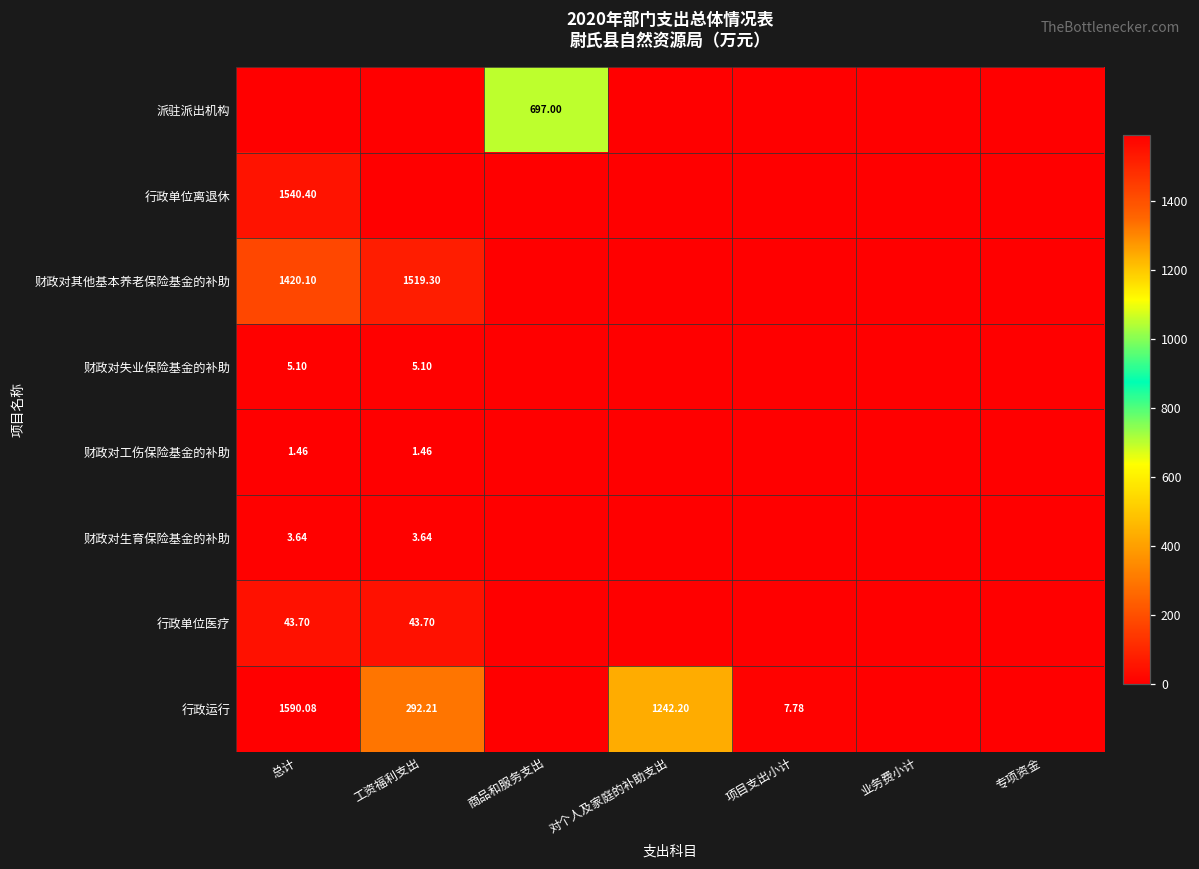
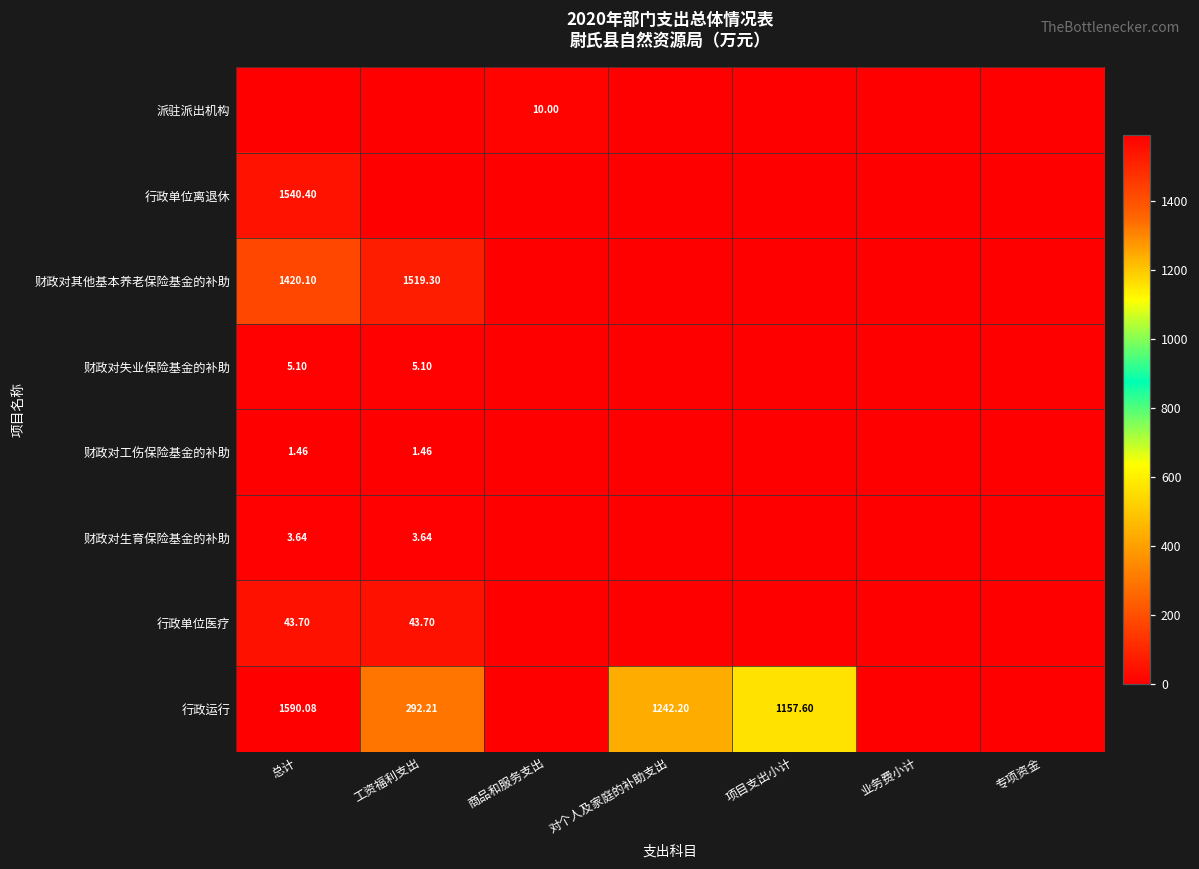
  {
    "派驻派出机构": {
-     "商品和服务支出": 697.00
+     "商品和服务支出": 10.00
    },
    "行政单位离退休": {
      "总计": 1540.40
    },
    "财政对其他基本养老保险基金的补助": {
      "总计": 1420.10,
      "工资福利支出": 1519.30
    },
    "财政对失业保险基金的补助": {
      "总计": 5.10,
      "工资福利支出": 5.10
    },
    "财政对工伤保险基金的补助": {
      "总计": 1.46,
      "工资福利支出": 1.46
    },
    "财政对生育保险基金的补助": {
      "总计": 3.64,
      "工资福利支出": 3.64
    },
    "行政单位医疗": {
      "总计": 43.70,
      "工资福利支出": 43.70
    },
    "行政运行": {
      "总计": 1590.08,
      "工资福利支出": 292.21,
      "对个人及家庭的补助支出": 1242.20,
-     "项目支出小计": 7.78
+     "项目支出小计": 1157.60
    }
  }
